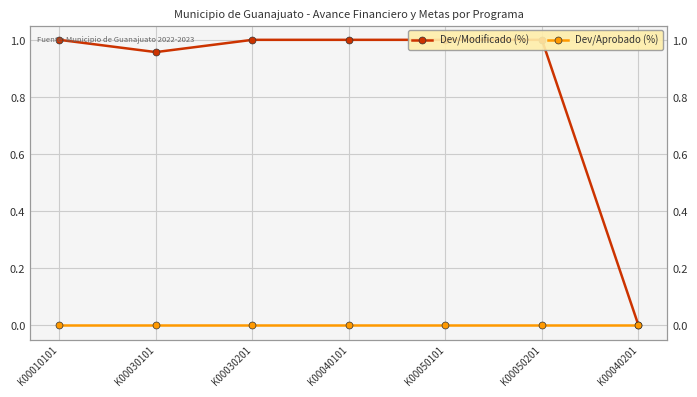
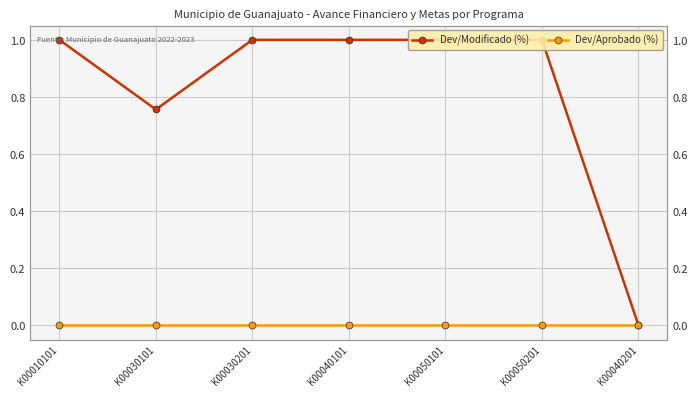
  {
    "Dev/Modificado (%)": {
-     "K00030101": 0.96,
+     "K00030101": 0.76,
      "K00030201": 1.00,
      "K00040101": 1.00
    },
    "Dev/Aprobado (%)": {
      "K00010101": 0.00,
      "K00030101": 0.00,
      "K00030201": 0.00,
      "K00040101": 0.00,
      "K00050101": 0.00,
      "K00050201": 0.00
    }
  }
